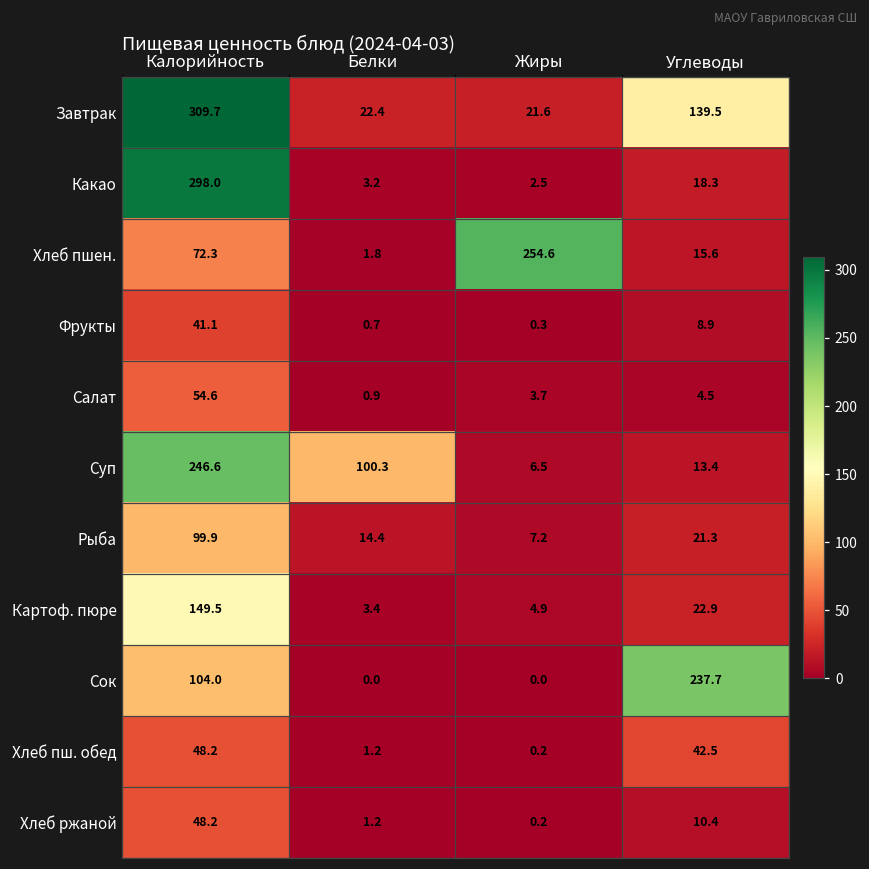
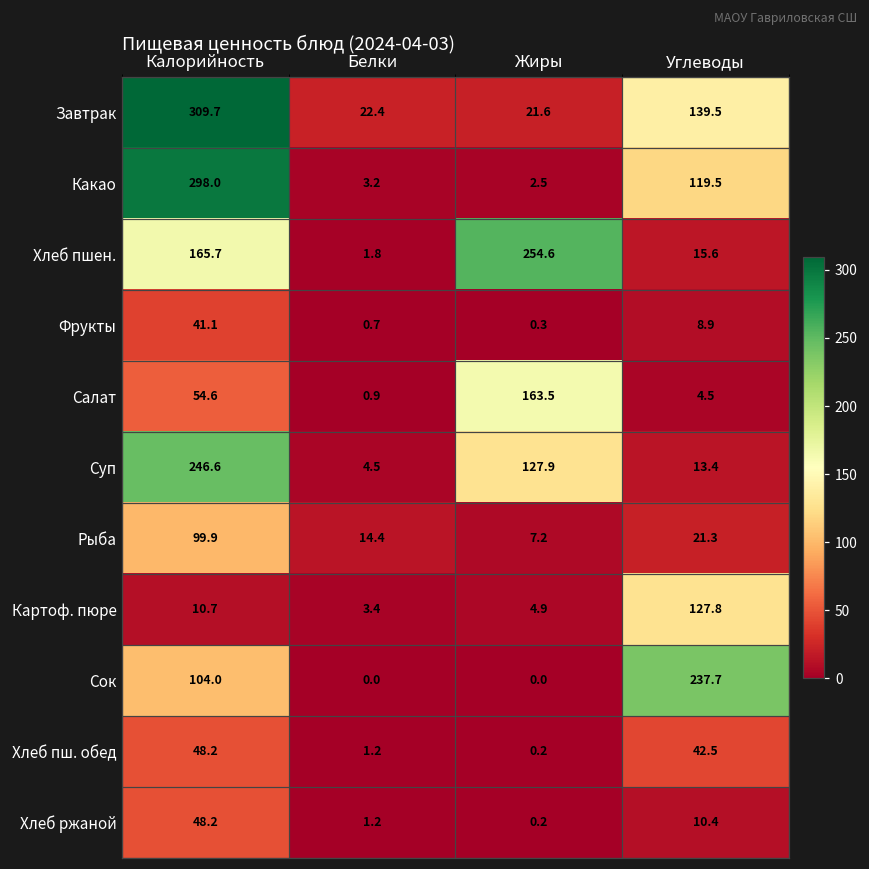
  {
    "Завтрак": {
      "Калорийность": 309.7,
      "Белки": 22.4,
      "Жиры": 21.6,
      "Углеводы": 139.5
    },
    "Какао": {
      "Калорийность": 298.0,
      "Белки": 3.2,
      "Жиры": 2.5,
-     "Углеводы": 18.3
+     "Углеводы": 119.5
    },
    "Хлеб пшен.": {
-     "Калорийность": 72.3,
+     "Калорийность": 165.7,
      "Белки": 1.8,
      "Жиры": 254.6,
      "Углеводы": 15.6
    },
    "Фрукты": {
      "Калорийность": 41.1,
      "Белки": 0.7,
      "Жиры": 0.3,
      "Углеводы": 8.9
    },
    "Салат": {
      "Калорийность": 54.6,
      "Белки": 0.9,
-     "Жиры": 3.7,
+     "Жиры": 163.5,
      "Углеводы": 4.5
    },
    "Суп": {
      "Калорийность": 246.6,
-     "Белки": 100.3,
-     "Жиры": 6.5,
+     "Белки": 4.5,
+     "Жиры": 127.9,
      "Углеводы": 13.4
    },
    "Рыба": {
      "Калорийность": 99.9,
      "Белки": 14.4,
      "Жиры": 7.2,
      "Углеводы": 21.3
    },
    "Картоф. пюре": {
-     "Калорийность": 149.5,
+     "Калорийность": 10.7,
      "Белки": 3.4,
      "Жиры": 4.9,
-     "Углеводы": 22.9
+     "Углеводы": 127.8
    },
    "Сок": {
      "Калорийность": 104.0,
      "Белки": 0.0,
      "Жиры": 0.0,
      "Углеводы": 237.7
    },
    "Хлеб пш. обед": {
      "Калорийность": 48.2,
      "Белки": 1.2,
      "Жиры": 0.2,
      "Углеводы": 42.5
    },
    "Хлеб ржаной": {
      "Калорийность": 48.2,
      "Белки": 1.2,
      "Жиры": 0.2,
      "Углеводы": 10.4
    }
  }
